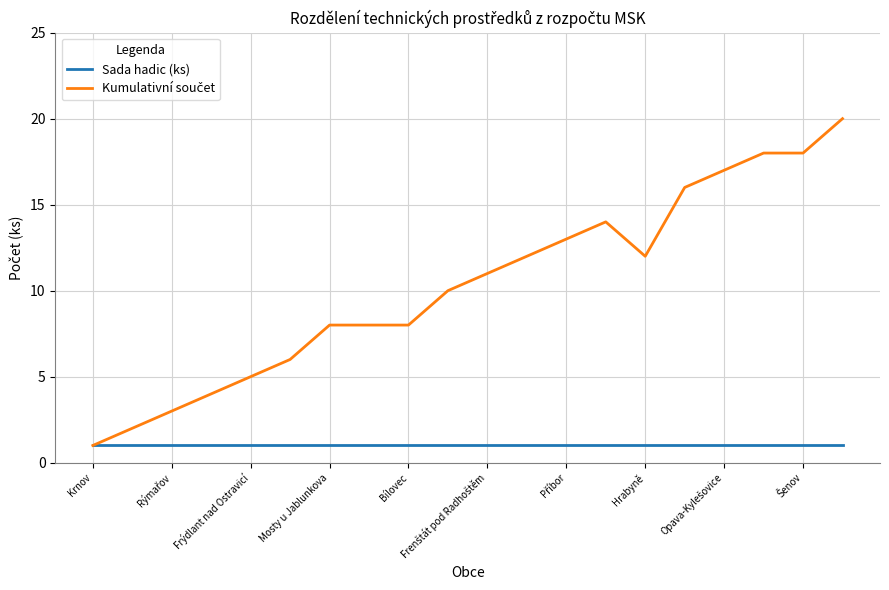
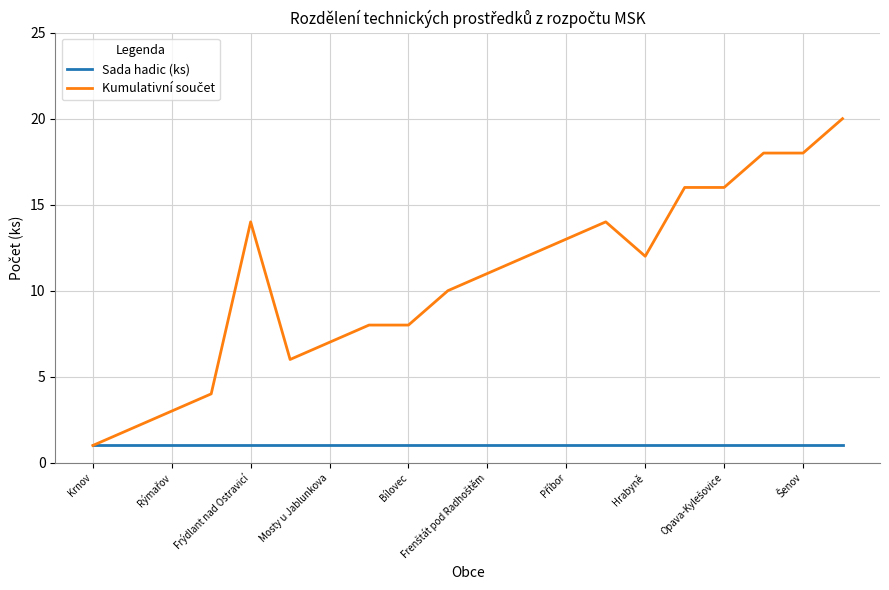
  {
    "Sada hadic (ks)": {
      "Rýmařov": 1,
      "Frýdlant nad Ostravicí": 1,
      "Mosty u Jablunkova": 1,
      "Bílovec": 1,
      "Frenštát pod Radhoštěm": 1,
      "Příbor": 1,
      "Hrabyně": 1,
      "Opava-Kylešovice": 1,
      "Šenov": 1
    },
    "Kumulativní součet": {
      "Rýmařov": 3,
-     "Frýdlant nad Ostravicí": 5,
-     "Mosty u Jablunkova": 8,
+     "Frýdlant nad Ostravicí": 14,
+     "Mosty u Jablunkova": 7,
      "Bílovec": 8,
      "Frenštát pod Radhoštěm": 11,
      "Příbor": 13,
      "Hrabyně": 12,
-     "Opava-Kylešovice": 17,
+     "Opava-Kylešovice": 16,
      "Šenov": 18
    }
  }
